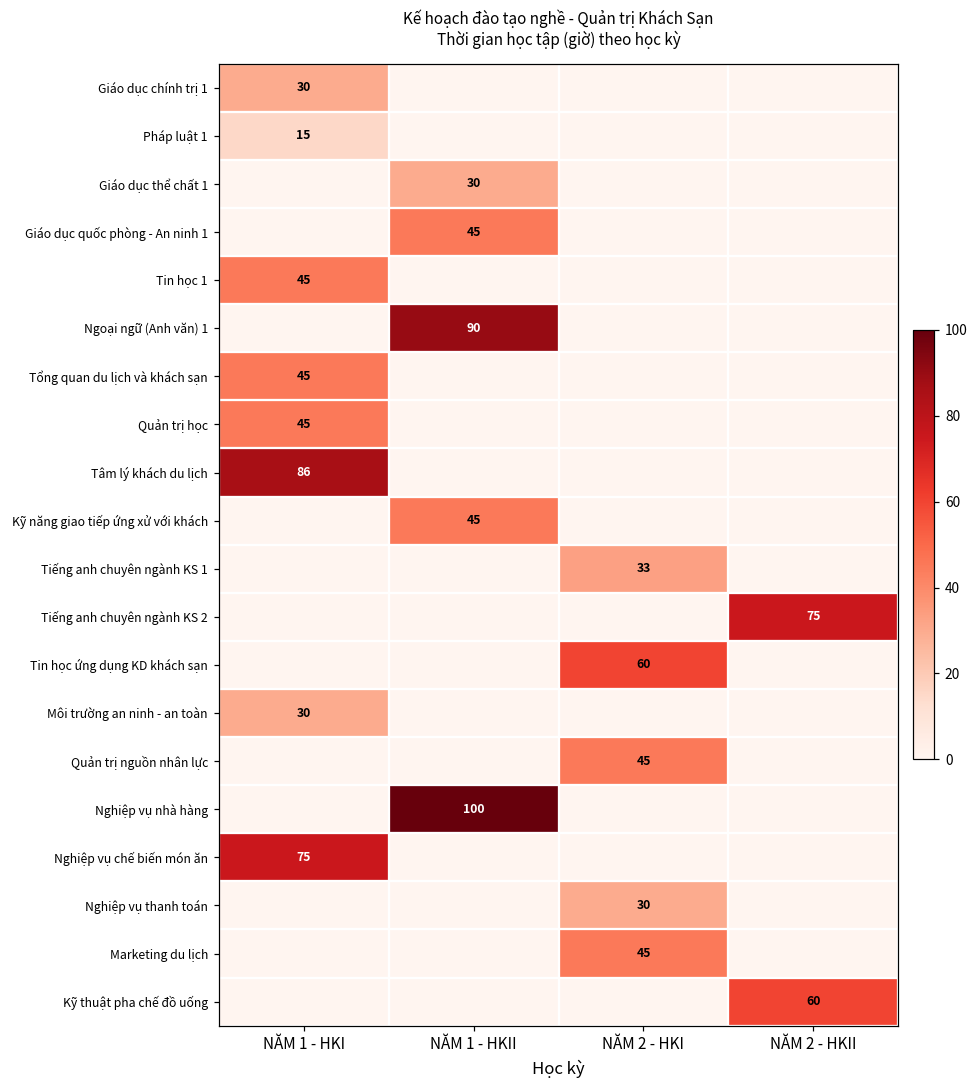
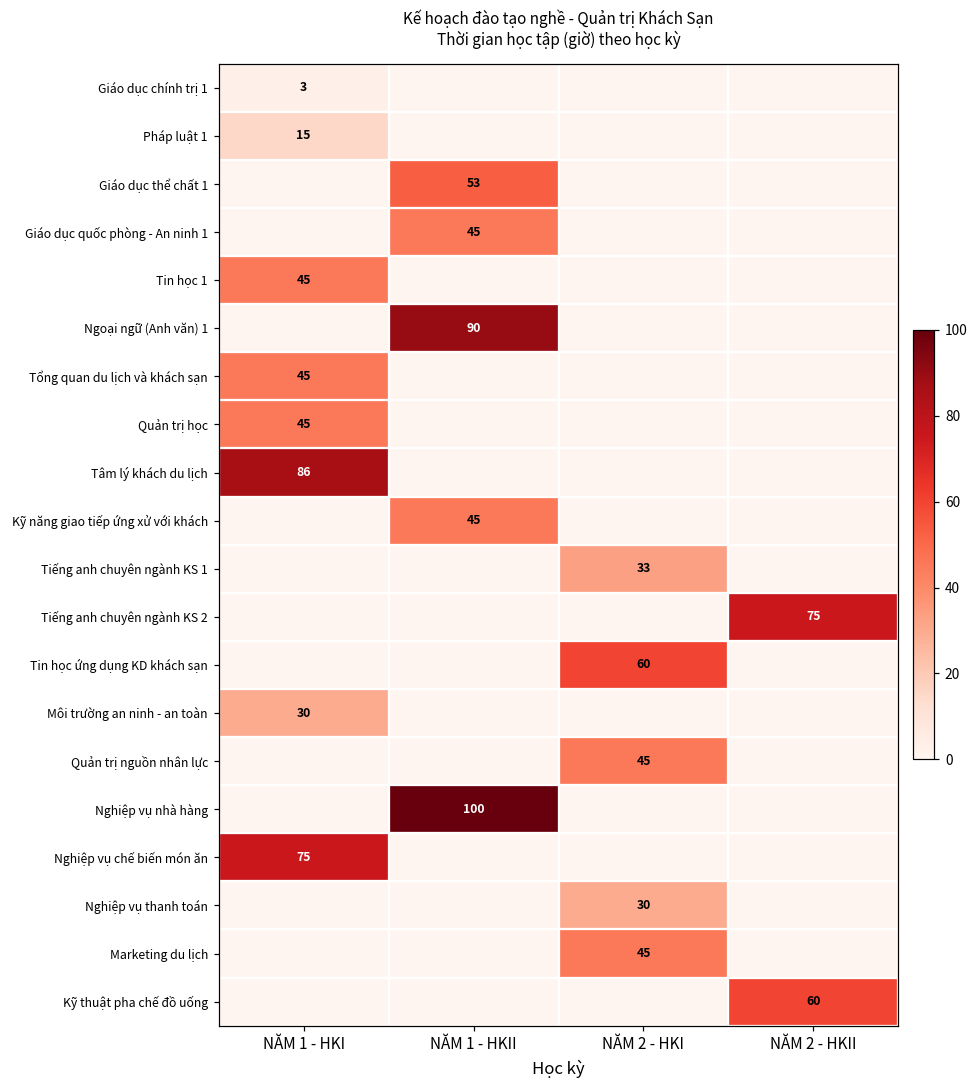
  {
    "Giáo dục chính trị 1": {
-     "NĂM 1 - HKI": 30
+     "NĂM 1 - HKI": 3
    },
    "Pháp luật 1": {
      "NĂM 1 - HKI": 15
    },
    "Giáo dục thể chất 1": {
-     "NĂM 1 - HKII": 30
+     "NĂM 1 - HKII": 53
    },
    "Giáo dục quốc phòng - An ninh 1": {
      "NĂM 1 - HKII": 45
    },
    "Tin học 1": {
      "NĂM 1 - HKI": 45
    },
    "Ngoại ngữ (Anh văn) 1": {
      "NĂM 1 - HKII": 90
    },
    "Tổng quan du lịch và khách sạn": {
      "NĂM 1 - HKI": 45
    },
    "Quản trị học": {
      "NĂM 1 - HKI": 45
    },
    "Tâm lý khách du lịch": {
      "NĂM 1 - HKI": 86
    },
    "Kỹ năng giao tiếp ứng xử với khách": {
      "NĂM 1 - HKII": 45
    },
    "Tiếng anh chuyên ngành KS 1": {
      "NĂM 2 - HKI": 33
    },
    "Tiếng anh chuyên ngành KS 2": {
      "NĂM 2 - HKII": 75
    },
    "Tin học ứng dụng KD khách sạn": {
      "NĂM 2 - HKI": 60
    },
    "Môi trường an ninh - an toàn": {
      "NĂM 1 - HKI": 30
    },
    "Quản trị nguồn nhân lực": {
      "NĂM 2 - HKI": 45
    },
    "Nghiệp vụ nhà hàng": {
      "NĂM 1 - HKII": 100
    },
    "Nghiệp vụ chế biến món ăn": {
      "NĂM 1 - HKI": 75
    },
    "Nghiệp vụ thanh toán": {
      "NĂM 2 - HKI": 30
    },
    "Marketing du lịch": {
      "NĂM 2 - HKI": 45
    },
    "Kỹ thuật pha chế đồ uống": {
      "NĂM 2 - HKII": 60
    }
  }
